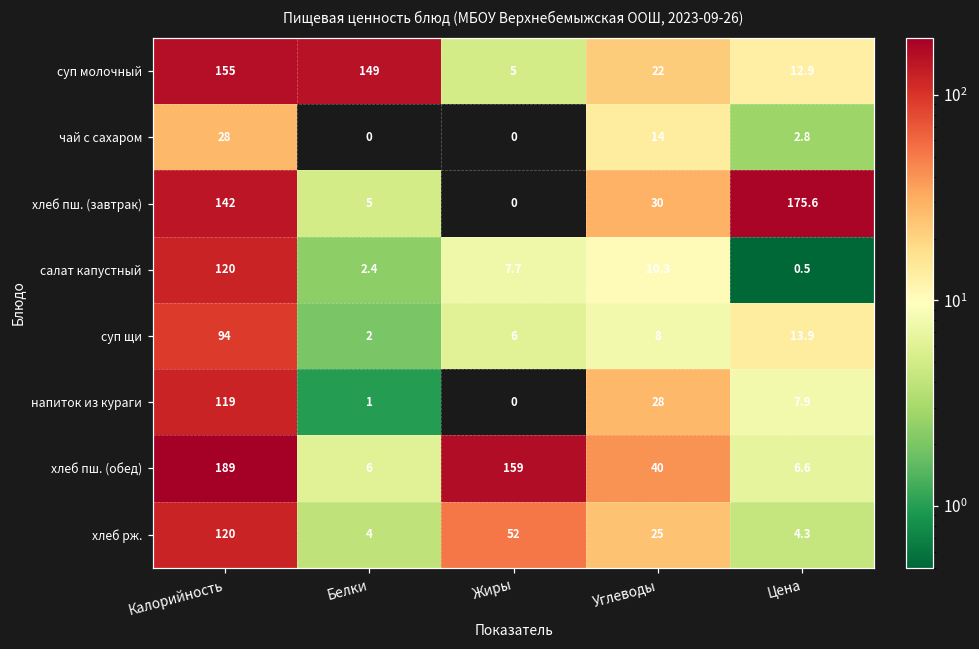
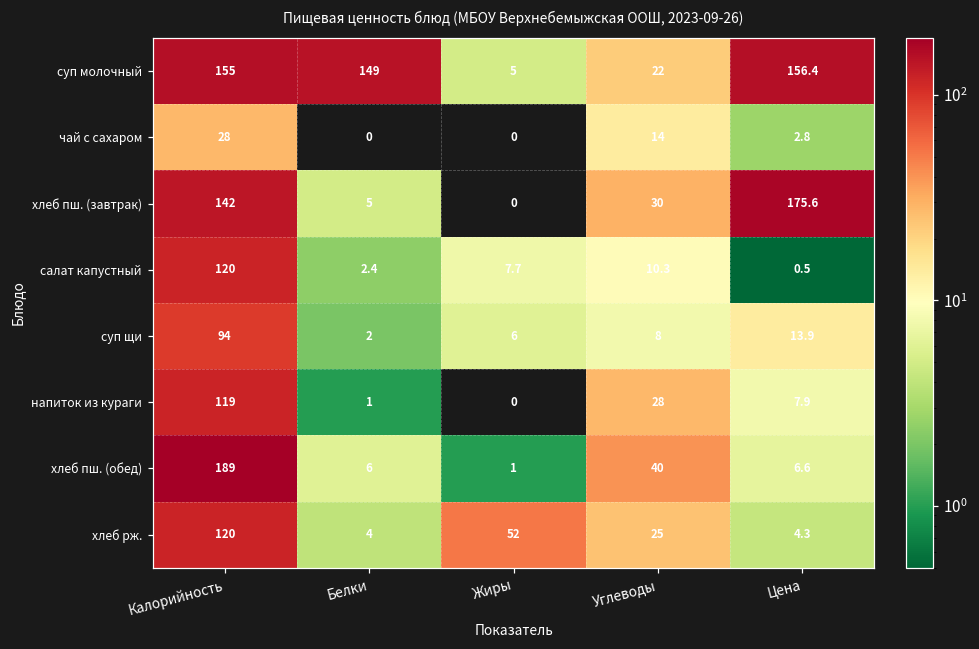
  {
    "суп молочный": {
      "Калорийность": 155,
      "Белки": 149,
      "Жиры": 5,
      "Углеводы": 22,
-     "Цена": 12.9
+     "Цена": 156.4
    },
    "чай с сахаром": {
      "Калорийность": 28,
      "Белки": 0,
      "Жиры": 0,
      "Углеводы": 14,
      "Цена": 2.8
    },
    "хлеб пш. (завтрак)": {
      "Калорийность": 142,
      "Белки": 5,
      "Жиры": 0,
      "Углеводы": 30,
      "Цена": 175.6
    },
    "салат капустный": {
      "Калорийность": 120,
      "Белки": 2.4,
      "Жиры": 7.7,
      "Углеводы": 10.3,
      "Цена": 0.5
    },
    "суп щи": {
      "Калорийность": 94,
      "Белки": 2,
      "Жиры": 6,
      "Углеводы": 8,
      "Цена": 13.9
    },
    "напиток из кураги": {
      "Калорийность": 119,
      "Белки": 1,
      "Жиры": 0,
      "Углеводы": 28,
      "Цена": 7.9
    },
    "хлеб пш. (обед)": {
      "Калорийность": 189,
      "Белки": 6,
-     "Жиры": 159,
+     "Жиры": 1,
      "Углеводы": 40,
      "Цена": 6.6
    },
    "хлеб рж.": {
      "Калорийность": 120,
      "Белки": 4,
      "Жиры": 52,
      "Углеводы": 25,
      "Цена": 4.3
    }
  }
